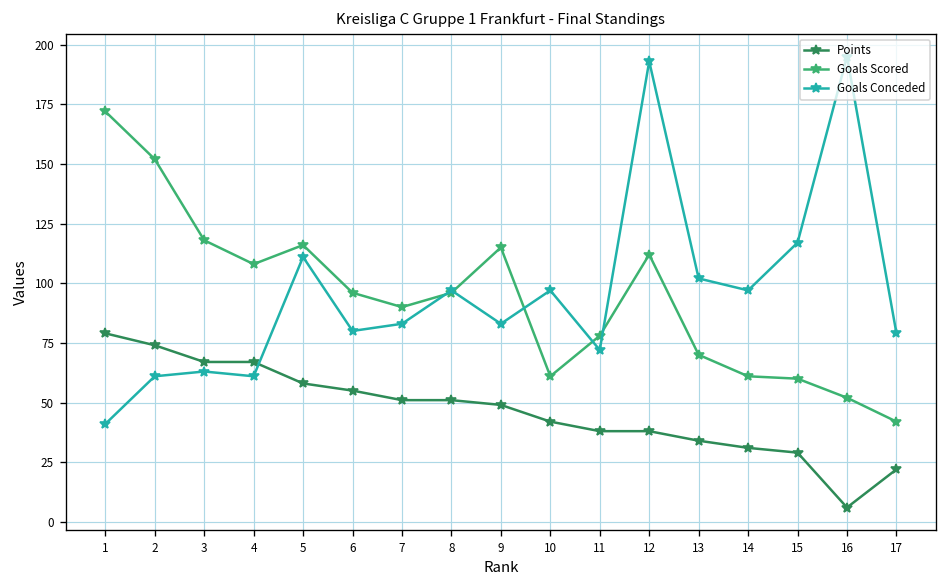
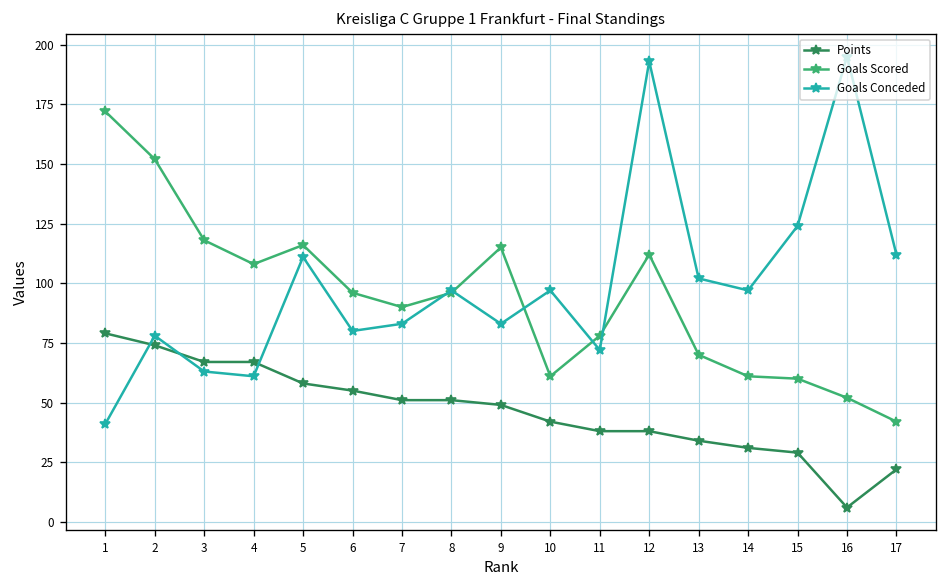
  {
    "Goals Conceded": {
      "1": 41,
-     "2": 61,
+     "2": 78,
      "3": 63,
      "4": 61,
      "5": 111,
      "6": 80,
      "7": 83,
      "9": 83,
      "10": 97,
      "11": 72,
      "12": 193,
      "13": 102,
      "14": 97,
-     "15": 117,
-     "17": 79
+     "15": 124,
+     "17": 112
    }
  }
